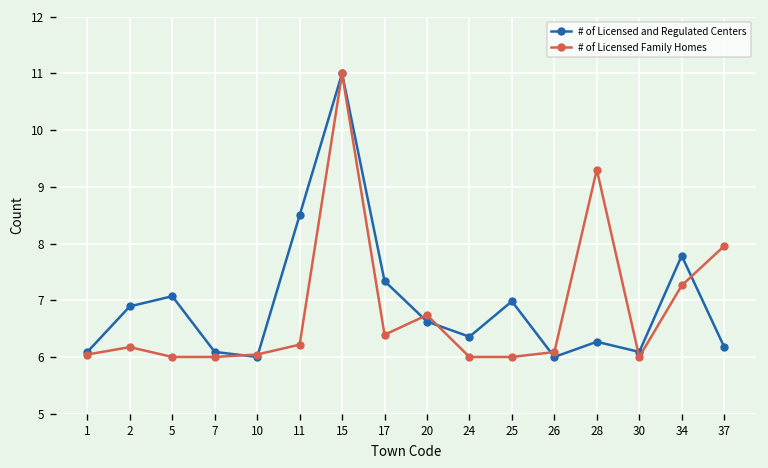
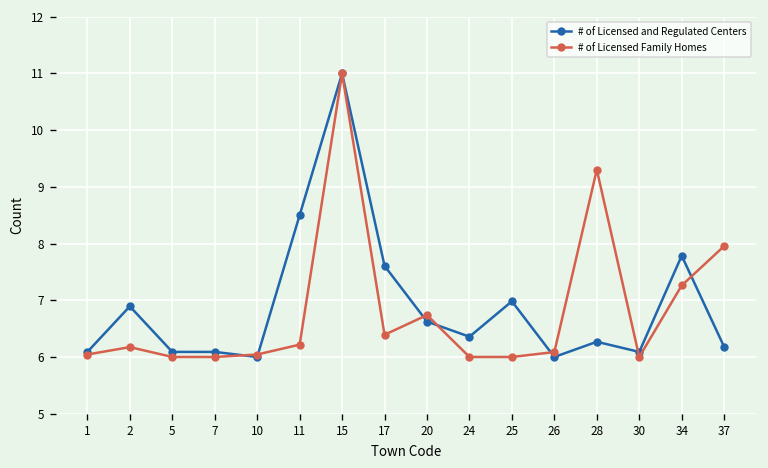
  {
    "# of Licensed and Regulated Centers": {
      "2": 6.9,
-     "5": 7.1,
+     "5": 6.1,
      "7": 6.1,
      "11": 8.5,
-     "17": 7.3,
+     "17": 7.6,
      "20": 6.6,
      "24": 6.4,
      "25": 7.0,
      "26": 6.0,
      "28": 6.3,
      "30": 6.1,
      "34": 7.8,
      "37": 6.2
    },
    "# of Licensed Family Homes": {
      "2": 6.2,
      "5": 6.0,
      "7": 6.0,
      "11": 6.2,
      "17": 6.4,
      "20": 6.7,
      "24": 6.0,
      "25": 6.0,
      "26": 6.1,
      "28": 9.3,
      "30": 6.0,
      "34": 7.3,
      "37": 8.0
    }
  }
